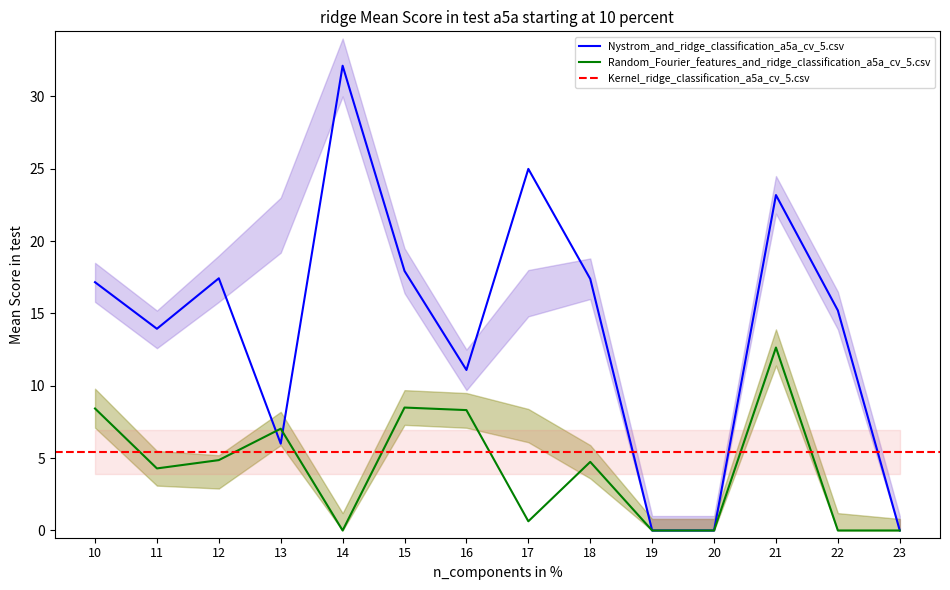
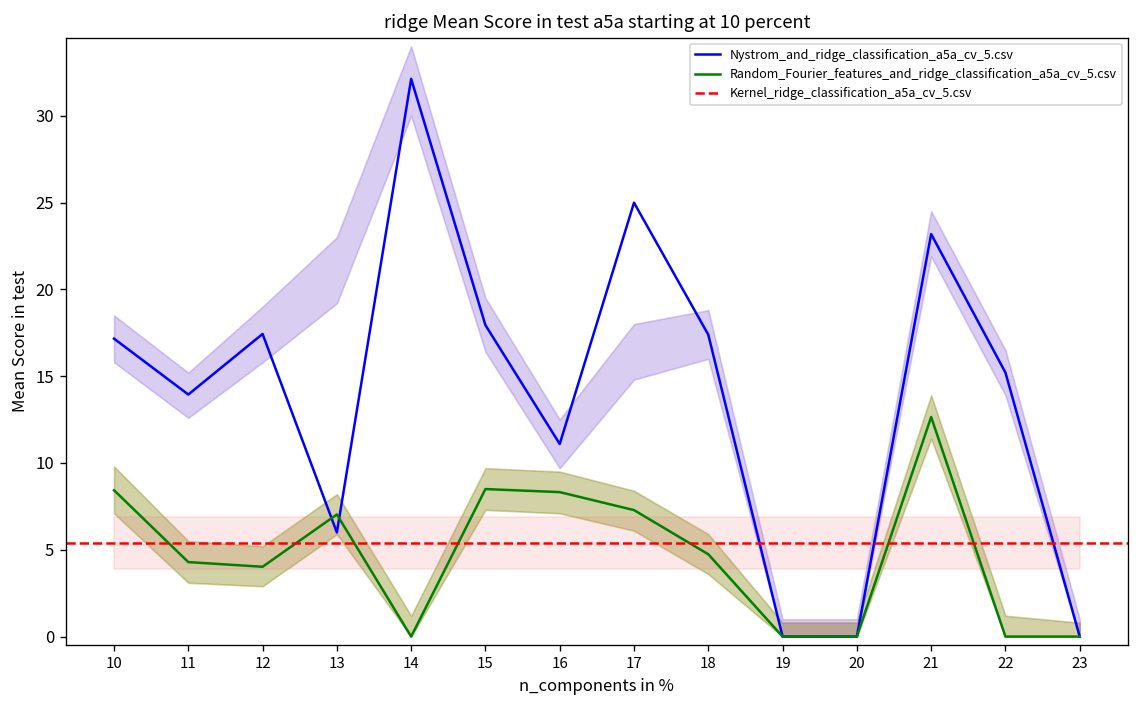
  {
    "Nystrom_and_ridge_classification_a5a_cv_5.csv": {
      "10": 17.2,
      "11": 13.9,
      "12": 17.4,
      "13": 6.0,
      "14": 32.1,
      "15": 17.9,
      "16": 11.1,
      "17": 25.0,
      "18": 17.4,
      "21": 23.2,
      "22": 15.2
    },
    "Random_Fourier_features_and_ridge_classification_a5a_cv_5.csv": {
      "10": 8.4,
      "11": 4.3,
-     "12": 4.9,
+     "12": 4.0,
      "14": 0.0,
      "15": 8.5,
      "16": 8.3,
-     "17": 0.6,
+     "17": 7.3,
      "18": 4.7,
      "21": 12.6,
      "22": 0.0
    }
  }
